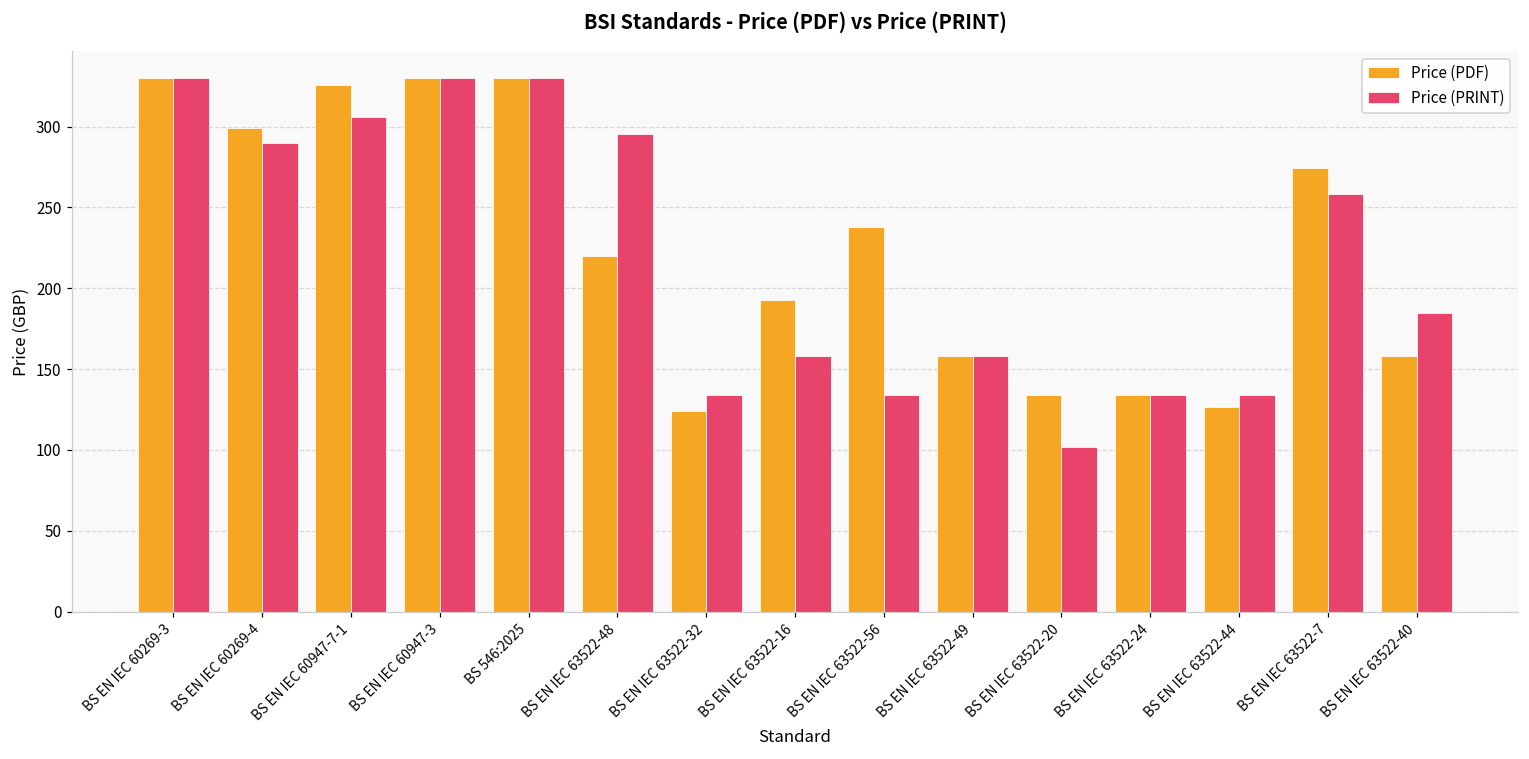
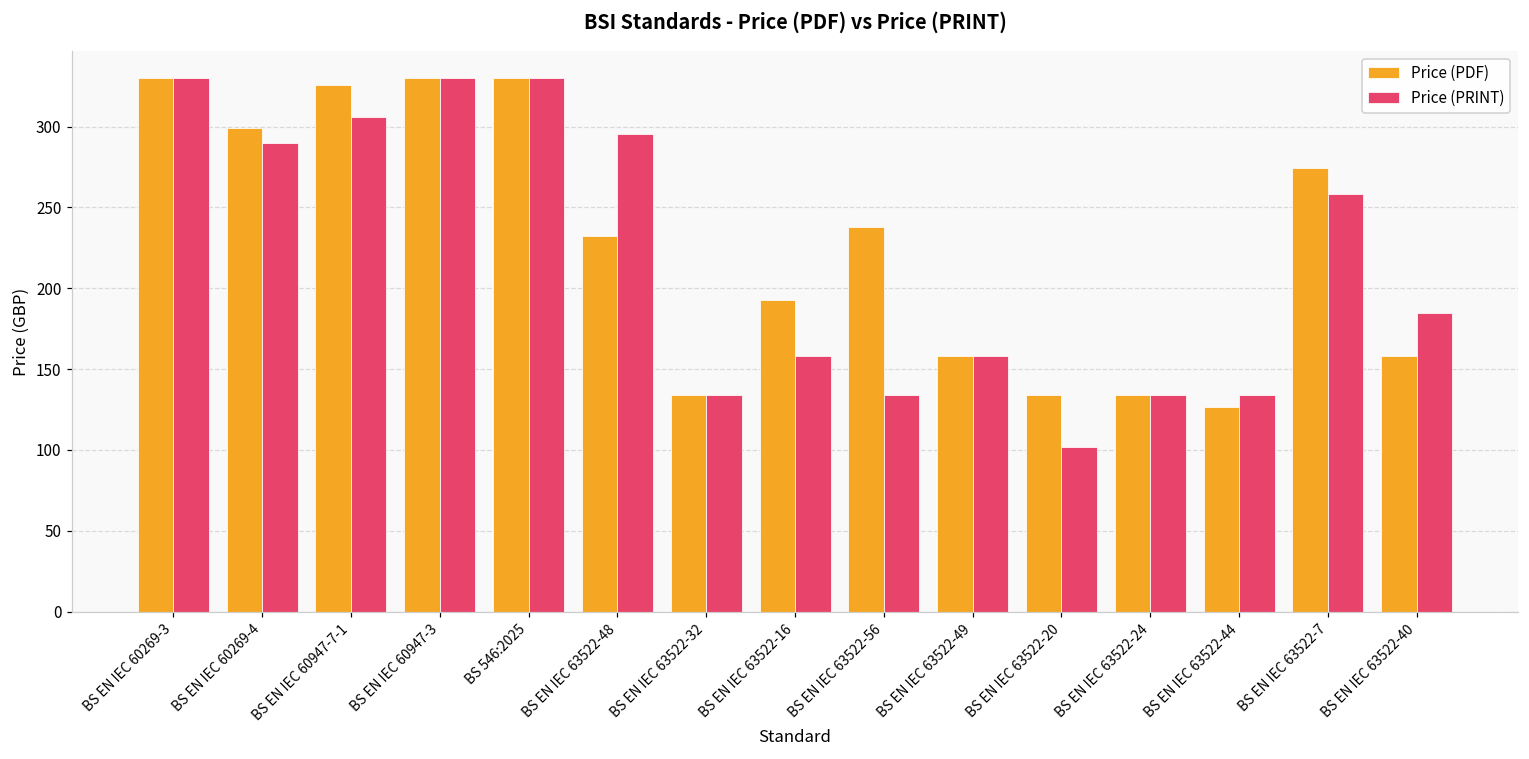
  {
    "Price (PDF)": {
      "BS EN IEC 60269-3": 330,
      "BS EN IEC 60269-4": 299,
      "BS EN IEC 60947-7-1": 326,
      "BS EN IEC 60947-3": 330,
      "BS 546:2025": 330,
-     "BS EN IEC 63522-48": 220,
-     "BS EN IEC 63522-32": 124,
+     "BS EN IEC 63522-48": 233,
+     "BS EN IEC 63522-32": 134,
      "BS EN IEC 63522-16": 193,
      "BS EN IEC 63522-56": 238,
      "BS EN IEC 63522-49": 158,
      "BS EN IEC 63522-20": 134,
      "BS EN IEC 63522-24": 134,
      "BS EN IEC 63522-44": 127,
      "BS EN IEC 63522-7": 275,
      "BS EN IEC 63522-40": 158
    },
    "Price (PRINT)": {
      "BS EN IEC 60269-3": 330,
      "BS EN IEC 60269-4": 290,
      "BS EN IEC 60947-7-1": 306,
      "BS EN IEC 60947-3": 330,
      "BS 546:2025": 330,
      "BS EN IEC 63522-48": 295,
      "BS EN IEC 63522-32": 134,
      "BS EN IEC 63522-16": 158,
      "BS EN IEC 63522-56": 134,
      "BS EN IEC 63522-49": 158,
      "BS EN IEC 63522-20": 102,
      "BS EN IEC 63522-24": 134,
      "BS EN IEC 63522-44": 134,
      "BS EN IEC 63522-7": 258,
      "BS EN IEC 63522-40": 185
    }
  }
